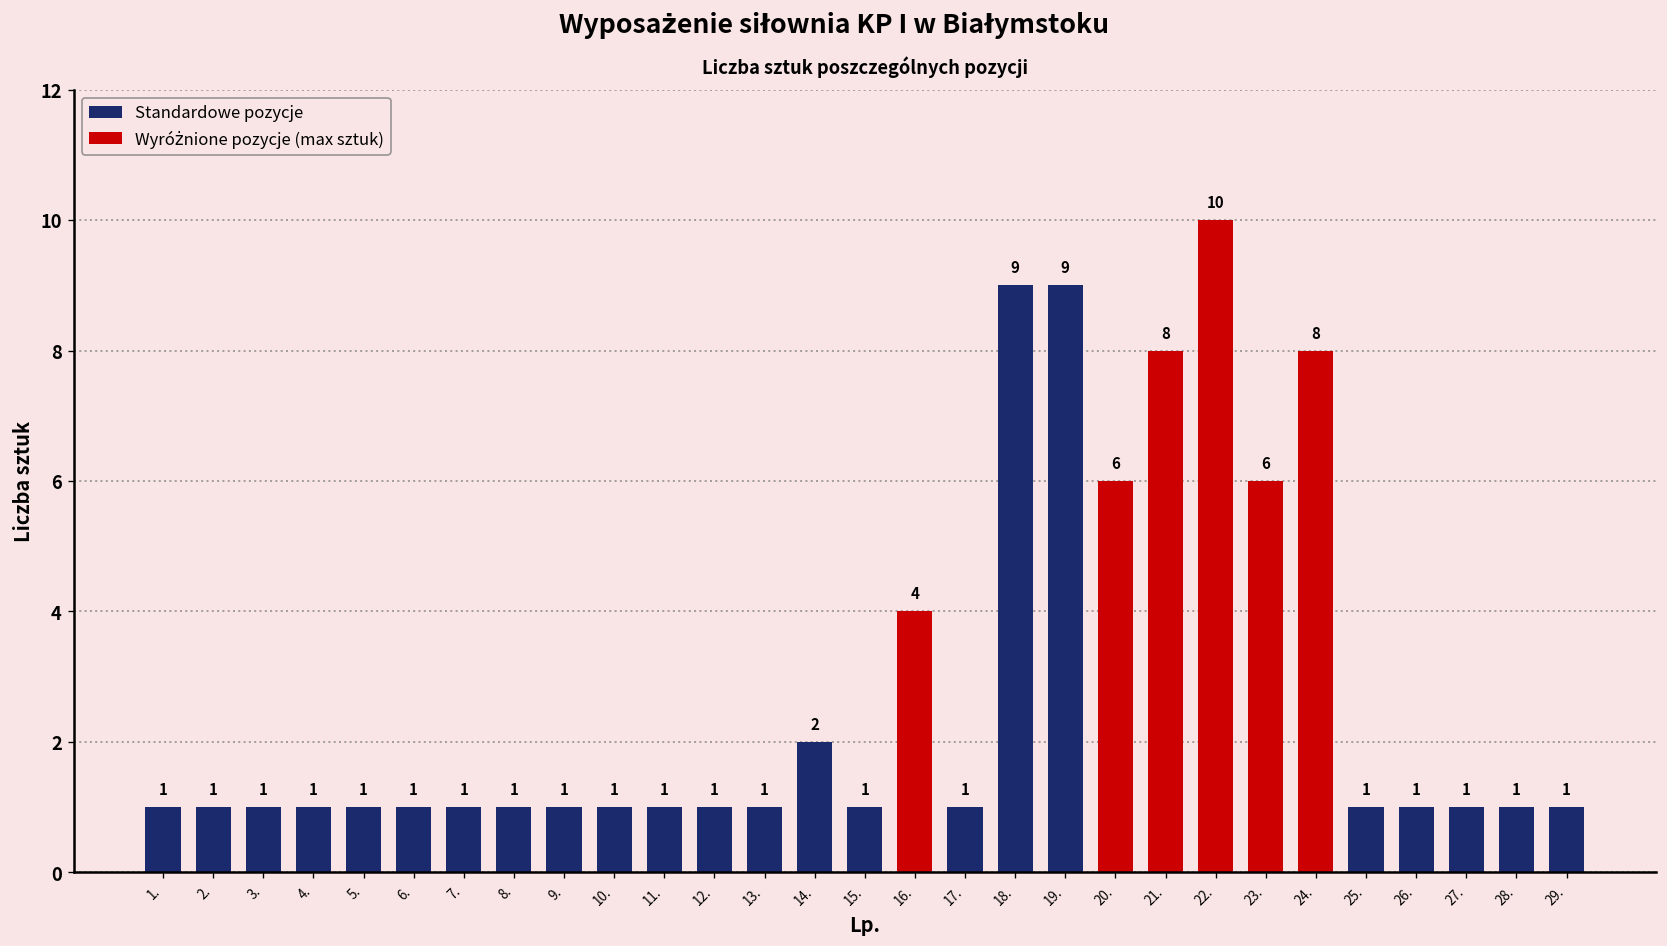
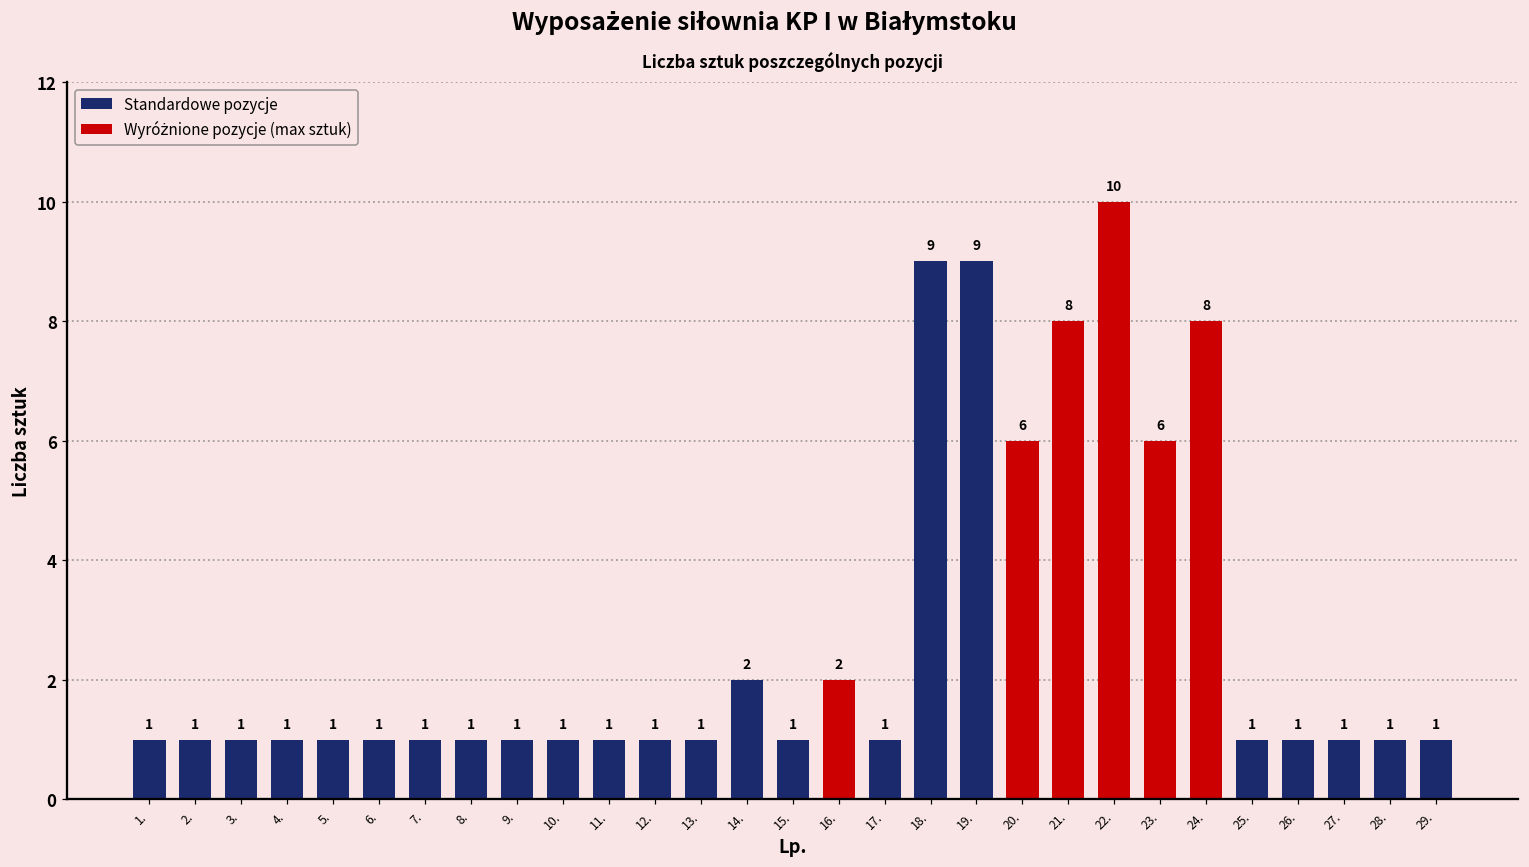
  {
    "1.": 1,
    "2.": 1,
    "3.": 1,
    "4.": 1,
    "5.": 1,
    "6.": 1,
    "7.": 1,
    "8.": 1,
    "9.": 1,
    "10.": 1,
    "11.": 1,
    "12.": 1,
    "13.": 1,
    "14.": 2,
    "15.": 1,
-   "16.": 4,
+   "16.": 2,
    "17.": 1,
    "18.": 9,
    "19.": 9,
    "20.": 6,
    "21.": 8,
    "22.": 10,
    "23.": 6,
    "24.": 8,
    "25.": 1,
    "26.": 1,
    "27.": 1,
    "28.": 1,
    "29.": 1
  }
